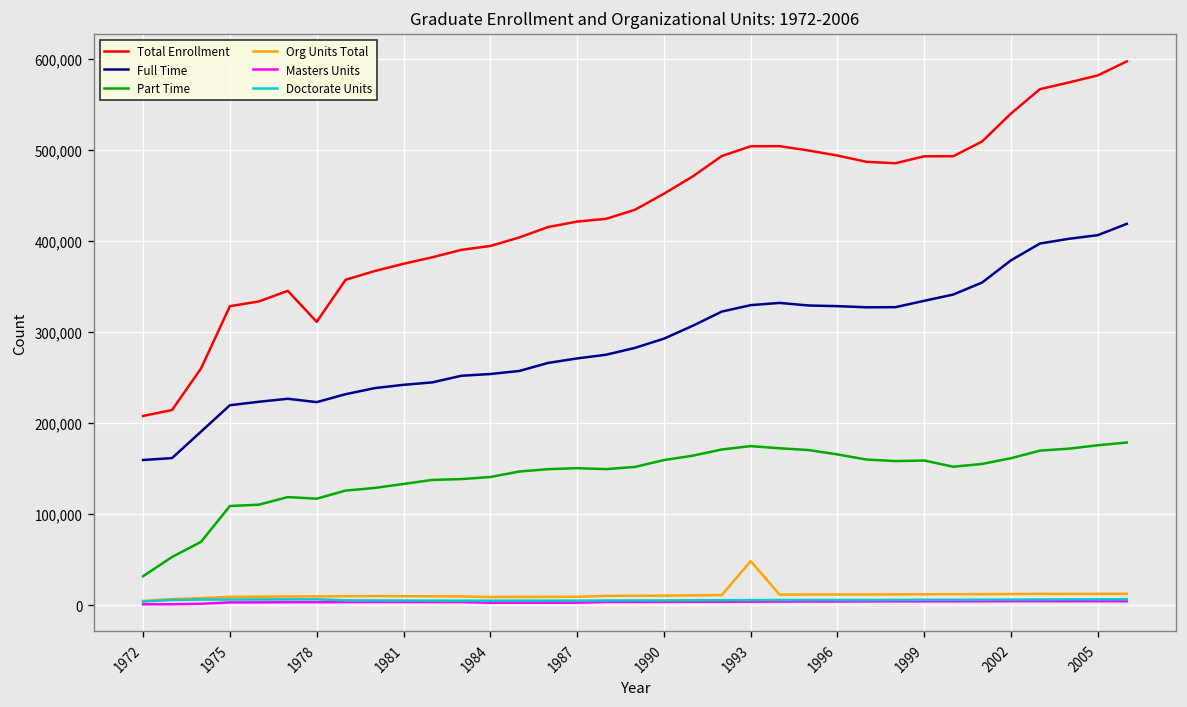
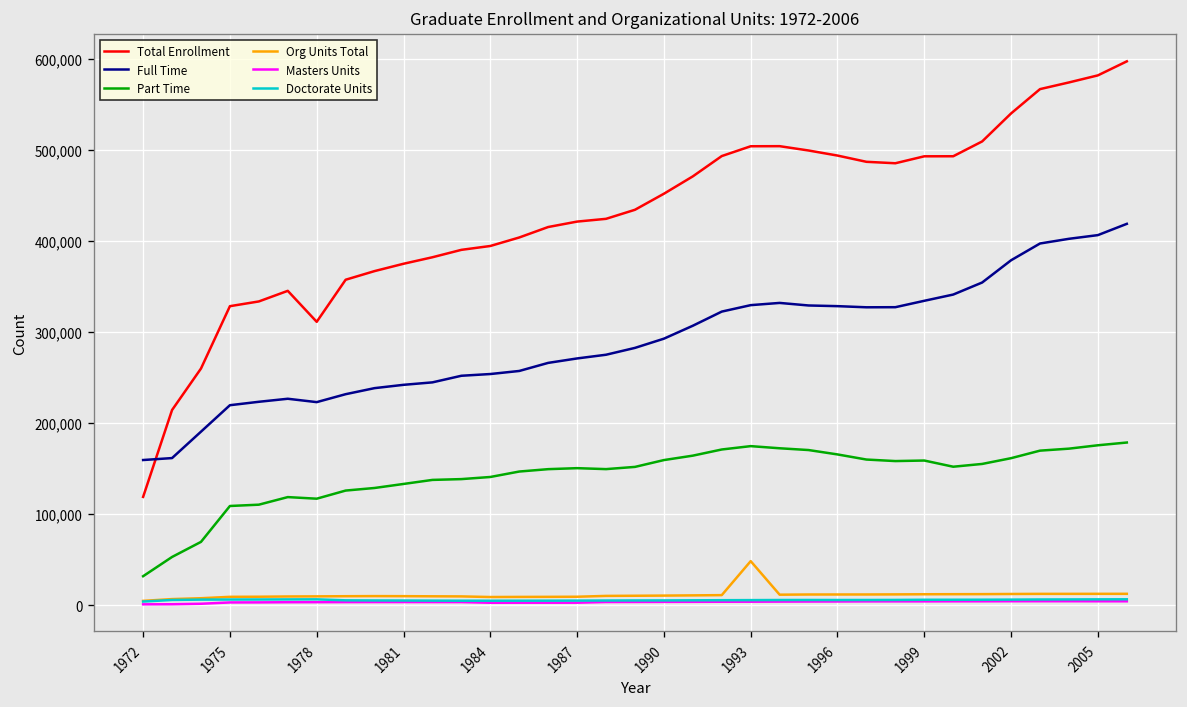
  {
    "Total Enrollment": {
-     "1972": "210,000",
+     "1972": "120,000",
      "1975": "330,000",
      "1978": "310,000",
      "1981": "380,000",
      "1984": "390,000",
      "1987": "420,000",
      "1990": "450,000",
      "1993": "500,000",
      "1996": "490,000",
      "1999": "490,000",
      "2002": "540,000",
      "2005": "580,000"
    },
    "Full Time": {
      "1972": "160,000",
      "1975": "220,000",
      "1978": "220,000",
      "1981": "240,000",
      "1984": "250,000",
      "1987": "270,000",
      "1990": "290,000",
      "1993": "330,000",
      "1996": "330,000",
      "1999": "330,000",
      "2002": "380,000",
      "2005": "410,000"
    },
    "Part Time": {
      "1972": "30,000",
      "1975": "110,000",
      "1978": "120,000",
      "1981": "130,000",
      "1984": "140,000",
      "1987": "150,000",
      "1990": "160,000",
      "1993": "170,000",
      "1996": "170,000",
      "1999": "160,000",
      "2002": "160,000",
      "2005": "180,000"
    },
    "Org Units Total": {
      "1981": "10,000",
      "1984": "10,000",
      "1987": "10,000",
      "1990": "10,000",
      "1993": "50,000",
      "1996": "10,000",
      "1999": "10,000",
      "2002": "10,000",
      "2005": "10,000"
    }
  }
